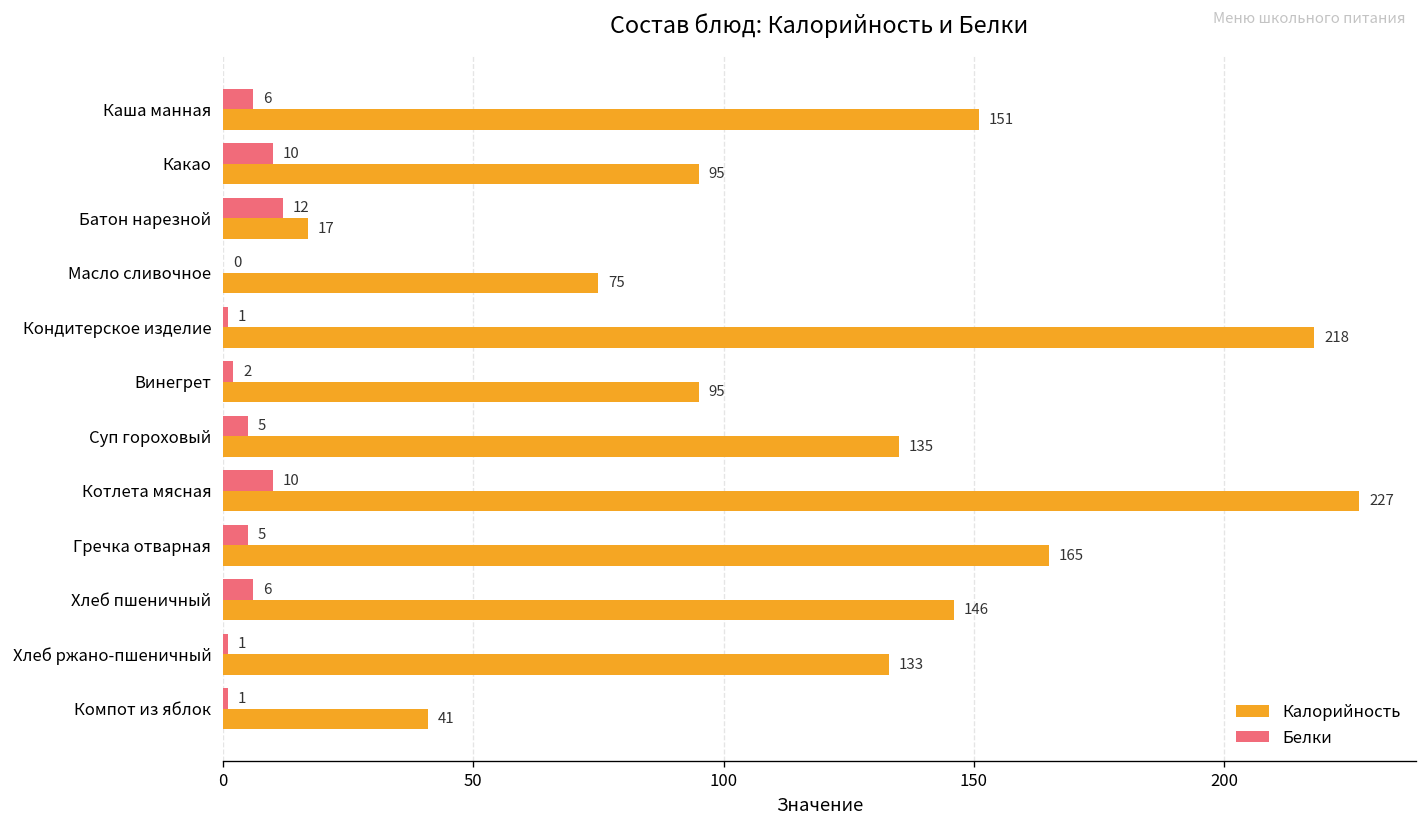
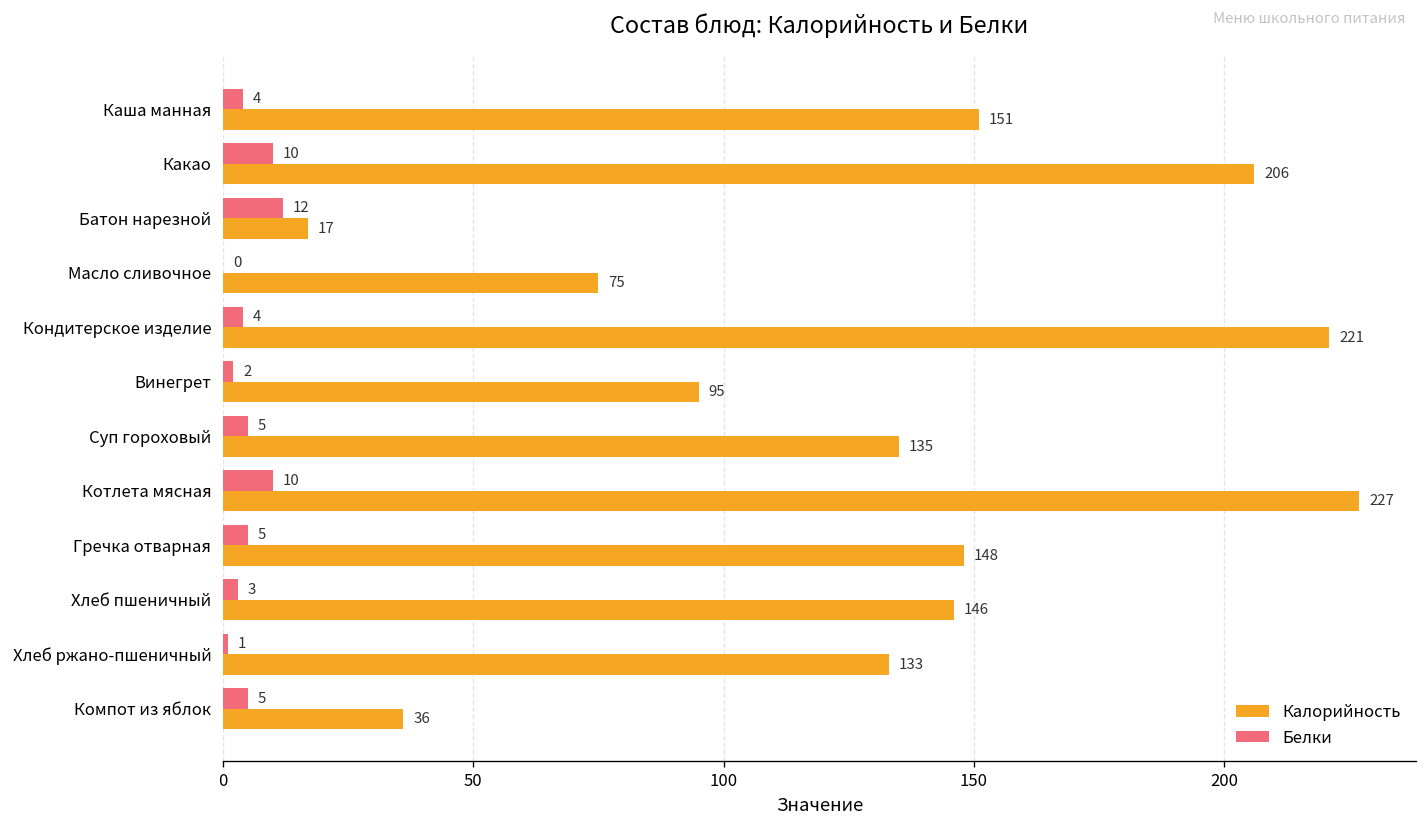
  {
    "Калорийность": {
      "Каша манная": 151,
-     "Какао": 95,
+     "Какао": 206,
      "Батон нарезной": 17,
      "Масло сливочное": 75,
-     "Кондитерское изделие": 218,
+     "Кондитерское изделие": 221,
      "Винегрет": 95,
      "Суп гороховый": 135,
      "Котлета мясная": 227,
-     "Гречка отварная": 165,
+     "Гречка отварная": 148,
      "Хлеб пшеничный": 146,
      "Хлеб ржано-пшеничный": 133,
-     "Компот из яблок": 41
+     "Компот из яблок": 36
    },
    "Белки": {
-     "Каша манная": 6,
+     "Каша манная": 4,
      "Какао": 10,
      "Батон нарезной": 12,
      "Масло сливочное": 0,
-     "Кондитерское изделие": 1,
+     "Кондитерское изделие": 4,
      "Винегрет": 2,
      "Суп гороховый": 5,
      "Котлета мясная": 10,
      "Гречка отварная": 5,
-     "Хлеб пшеничный": 6,
+     "Хлеб пшеничный": 3,
      "Хлеб ржано-пшеничный": 1,
-     "Компот из яблок": 1
+     "Компот из яблок": 5
    }
  }
